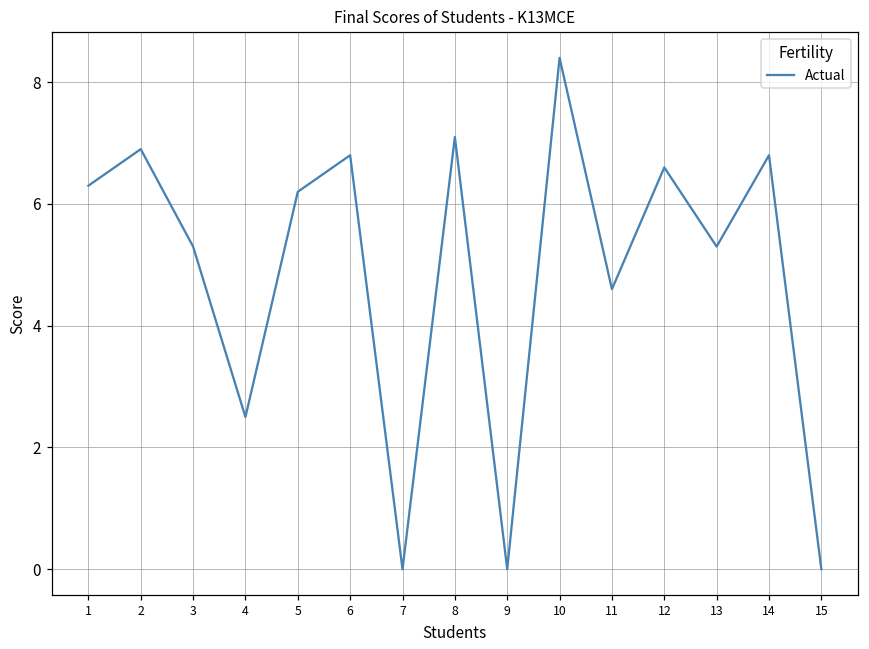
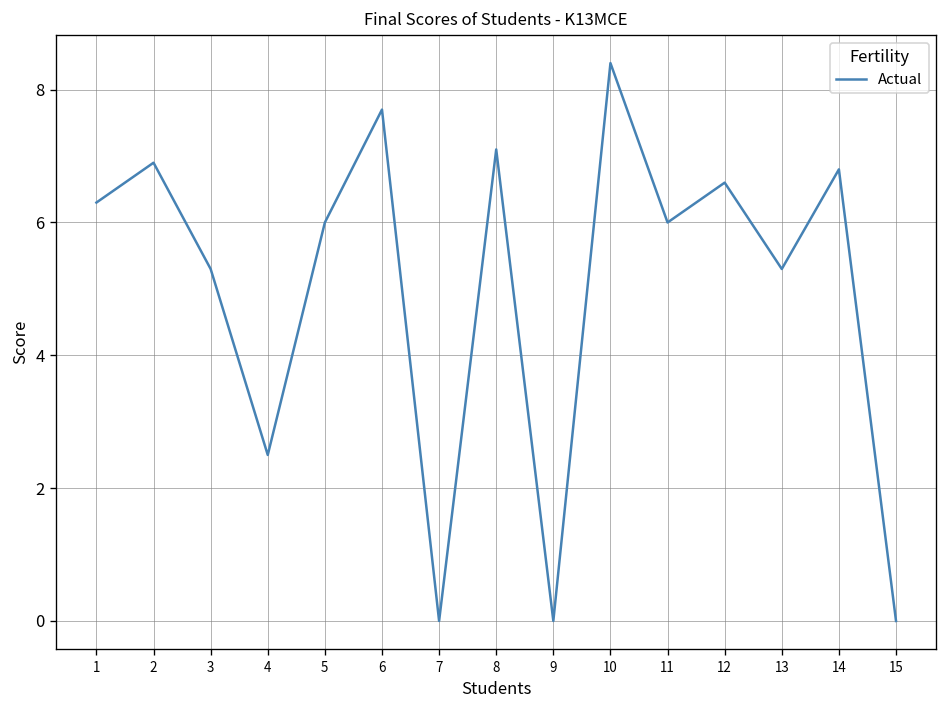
  {
    "1": 6.3,
    "2": 6.9,
    "3": 5.3,
    "4": 2.5,
-   "5": 6.2,
-   "6": 6.8,
+   "5": 6.0,
+   "6": 7.7,
    "7": 0.0,
    "8": 7.1,
    "9": 0.0,
    "10": 8.4,
-   "11": 4.6,
+   "11": 6.0,
    "12": 6.6,
    "13": 5.3,
    "14": 6.8,
    "15": 0.0
  }
